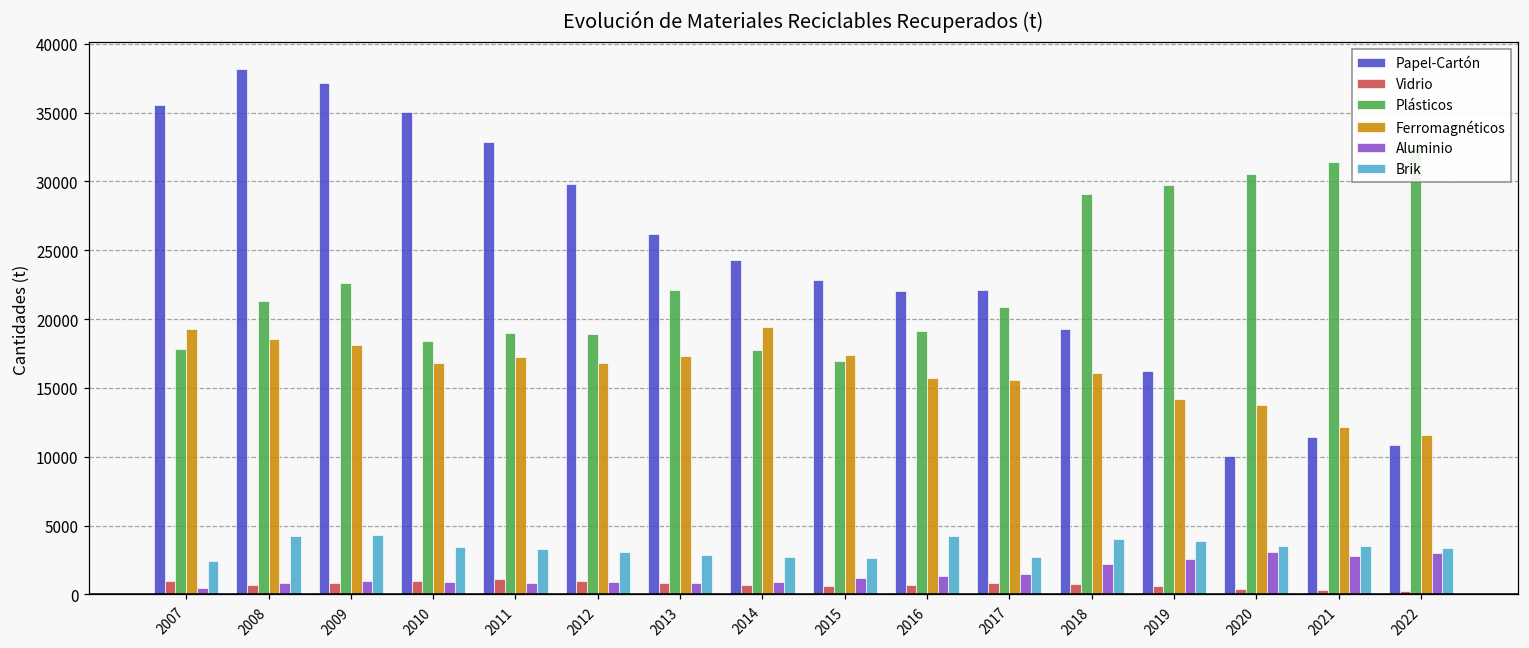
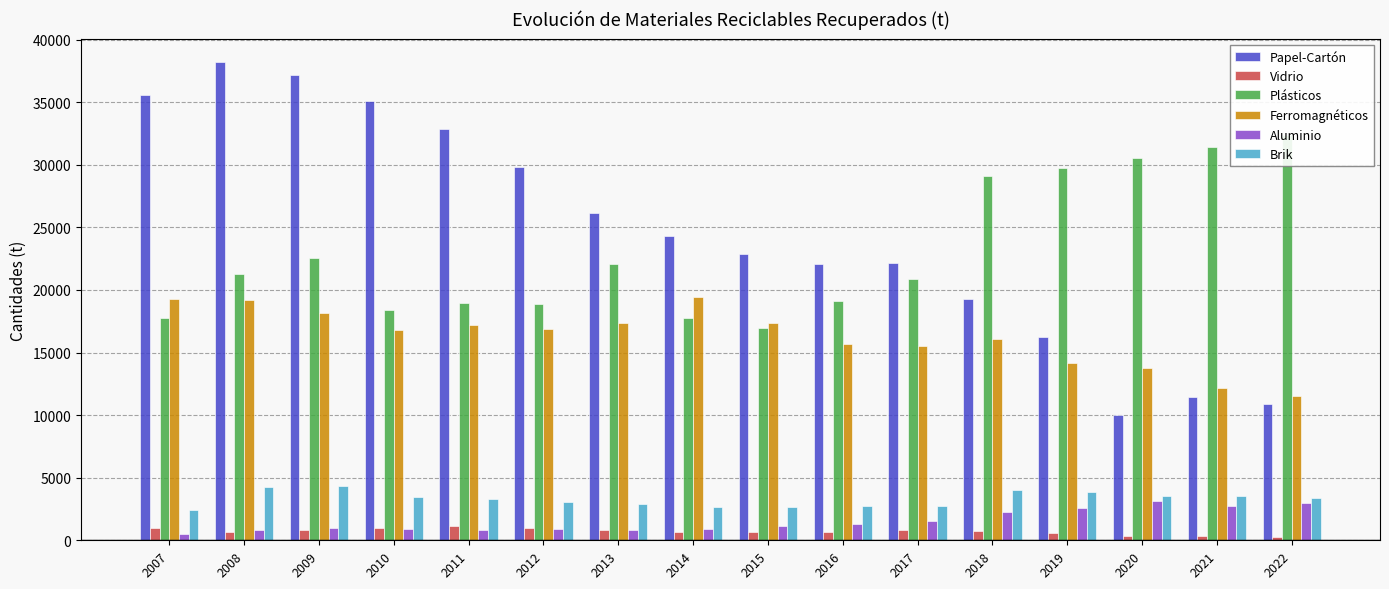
  {
    "Papel-Cartón": {
      "2007": 35500,
      "2008": 38200,
      "2009": 37200,
      "2010": 35100,
      "2011": 32800,
      "2012": 29800,
      "2013": 26200,
      "2014": 24300,
      "2015": 22800,
      "2016": 22100,
      "2017": 22100,
      "2018": 19300,
      "2019": 16200,
      "2020": 10000,
      "2021": 11400,
      "2022": 10900
    },
    "Vidrio": {
      "2007": 1000,
      "2008": 700,
      "2009": 800,
      "2010": 1000,
      "2011": 1200,
      "2012": 1000,
      "2013": 800,
      "2014": 700,
      "2015": 600,
      "2016": 700,
      "2017": 800,
      "2018": 800,
      "2019": 600,
      "2020": 400,
      "2021": 300,
      "2022": 200
    },
    "Plásticos": {
      "2007": 17800,
      "2008": 21300,
      "2009": 22600,
      "2010": 18400,
      "2011": 19000,
      "2012": 18900,
      "2013": 22100,
      "2014": 17800,
      "2015": 17000,
      "2016": 19100,
      "2017": 20900,
      "2018": 29100,
      "2019": 29800,
      "2020": 30500,
      "2021": 31400
    },
    "Ferromagnéticos": {
      "2007": 19300,
-     "2008": 18600,
+     "2008": 19200,
      "2009": 18100,
      "2010": 16800,
      "2011": 17200,
      "2012": 16800,
      "2013": 17300,
      "2014": 19400,
      "2015": 17400,
      "2016": 15700,
      "2017": 15500,
      "2018": 16100,
      "2019": 14200,
      "2020": 13800,
      "2021": 12100,
      "2022": 11500
    },
    "Aluminio": {
      "2007": 500,
      "2008": 800,
      "2009": 1000,
      "2010": 900,
      "2011": 900,
      "2012": 900,
      "2013": 800,
      "2014": 900,
      "2015": 1200,
      "2016": 1300,
      "2017": 1500,
      "2018": 2200,
      "2019": 2600,
      "2020": 3100,
      "2021": 2800,
      "2022": 3000
    },
    "Brik": {
      "2007": 2400,
      "2008": 4300,
      "2009": 4300,
      "2010": 3400,
      "2011": 3300,
      "2012": 3100,
      "2013": 2900,
      "2014": 2700,
      "2015": 2600,
-     "2016": 4200,
+     "2016": 2800,
      "2017": 2700,
      "2018": 4000,
      "2019": 3900,
      "2020": 3500,
      "2021": 3500,
      "2022": 3400
    }
  }
